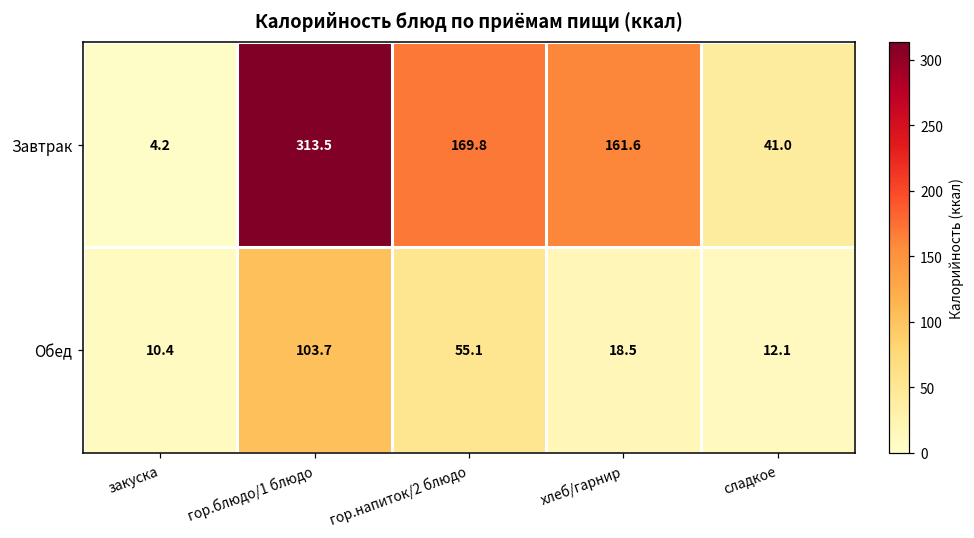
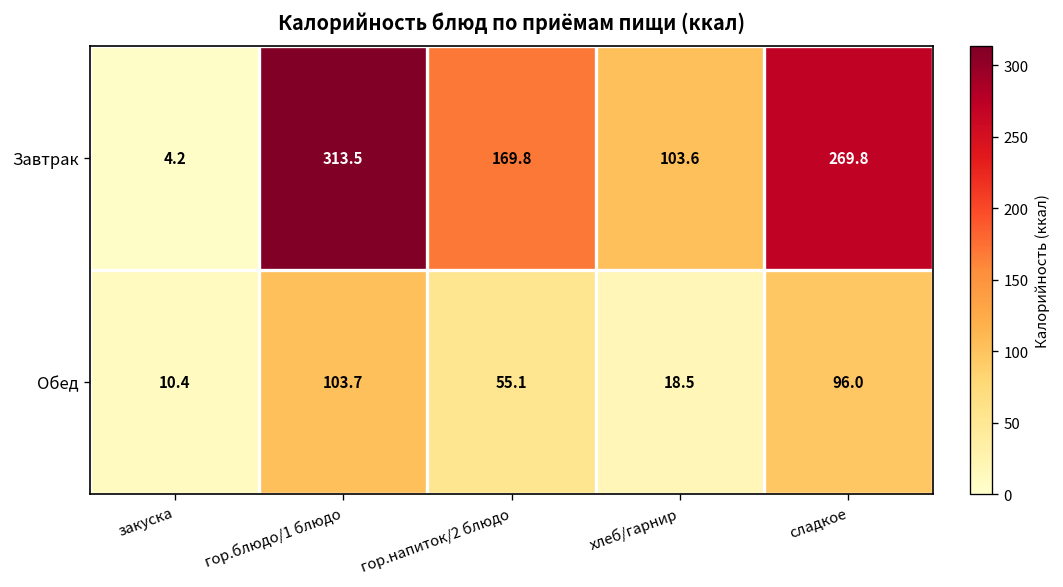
  {
    "Завтрак": {
      "закуска": 4.2,
      "гор.блюдо/1 блюдо": 313.5,
      "гор.напиток/2 блюдо": 169.8,
-     "хлеб/гарнир": 161.6,
-     "сладкое": 41.0
+     "хлеб/гарнир": 103.6,
+     "сладкое": 269.8
    },
    "Обед": {
      "закуска": 10.4,
      "гор.блюдо/1 блюдо": 103.7,
      "гор.напиток/2 блюдо": 55.1,
      "хлеб/гарнир": 18.5,
-     "сладкое": 12.1
+     "сладкое": 96.0
    }
  }
